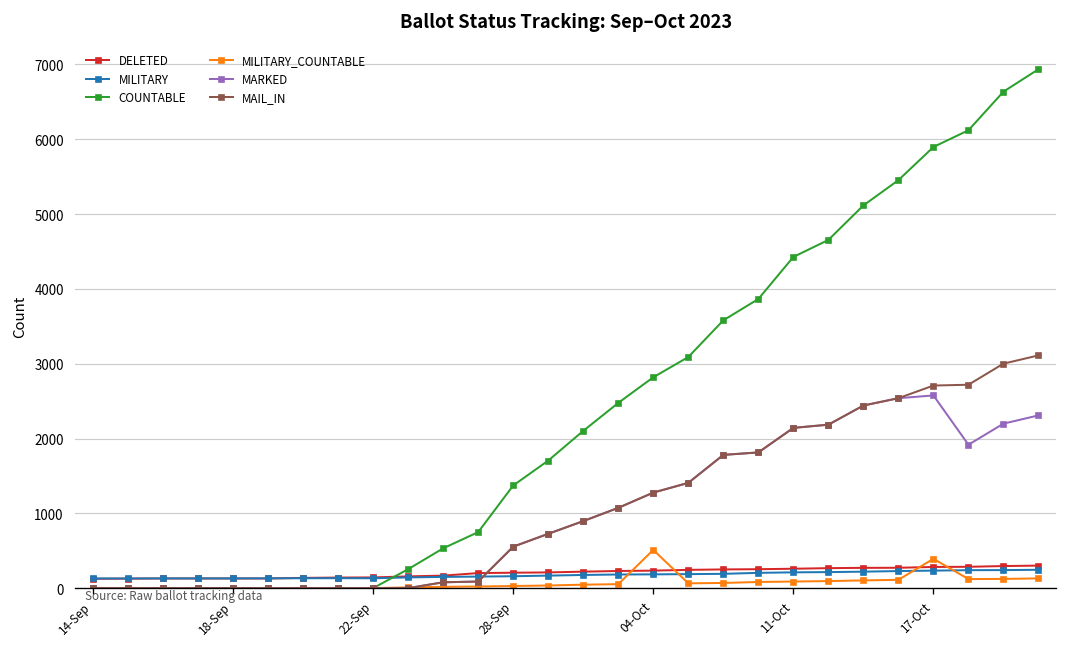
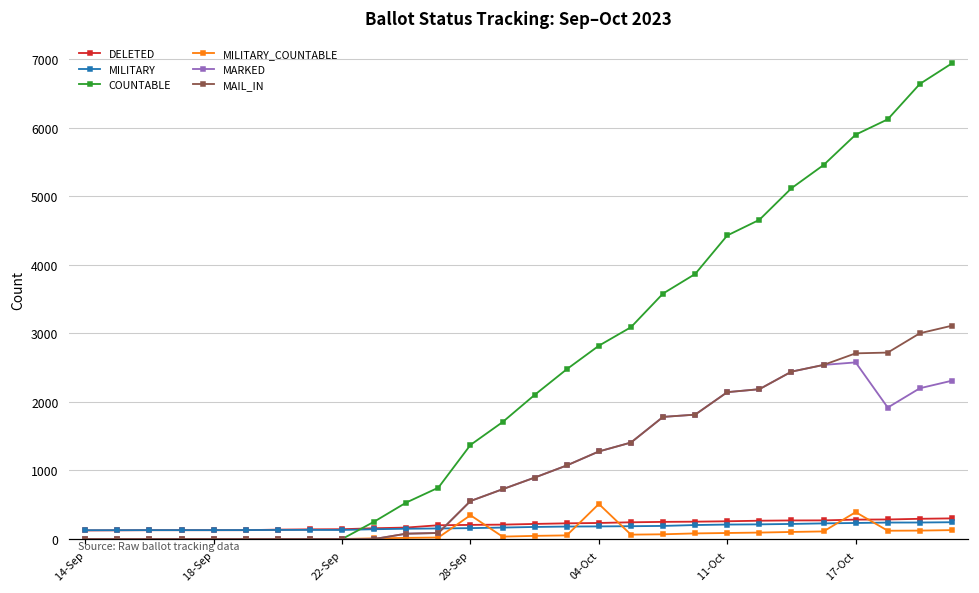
  {
    "DELETED": {
      "28-Sep": 200,
      "04-Oct": 200,
      "11-Oct": 300,
      "17-Oct": 300
    },
    "MILITARY": {
      "28-Sep": 200,
      "04-Oct": 200,
      "11-Oct": 200,
      "17-Oct": 200
    },
    "COUNTABLE": {
      "28-Sep": 1400,
      "04-Oct": 2800,
      "11-Oct": 4400,
      "17-Oct": 5900
    },
    "MILITARY_COUNTABLE": {
-     "28-Sep": 0,
+     "28-Sep": 300,
      "04-Oct": 500,
      "11-Oct": 100,
      "17-Oct": 400
    },
    "MARKED": {
      "17-Oct": 2600
    },
    "MAIL_IN": {
      "17-Oct": 2700
    }
  }
